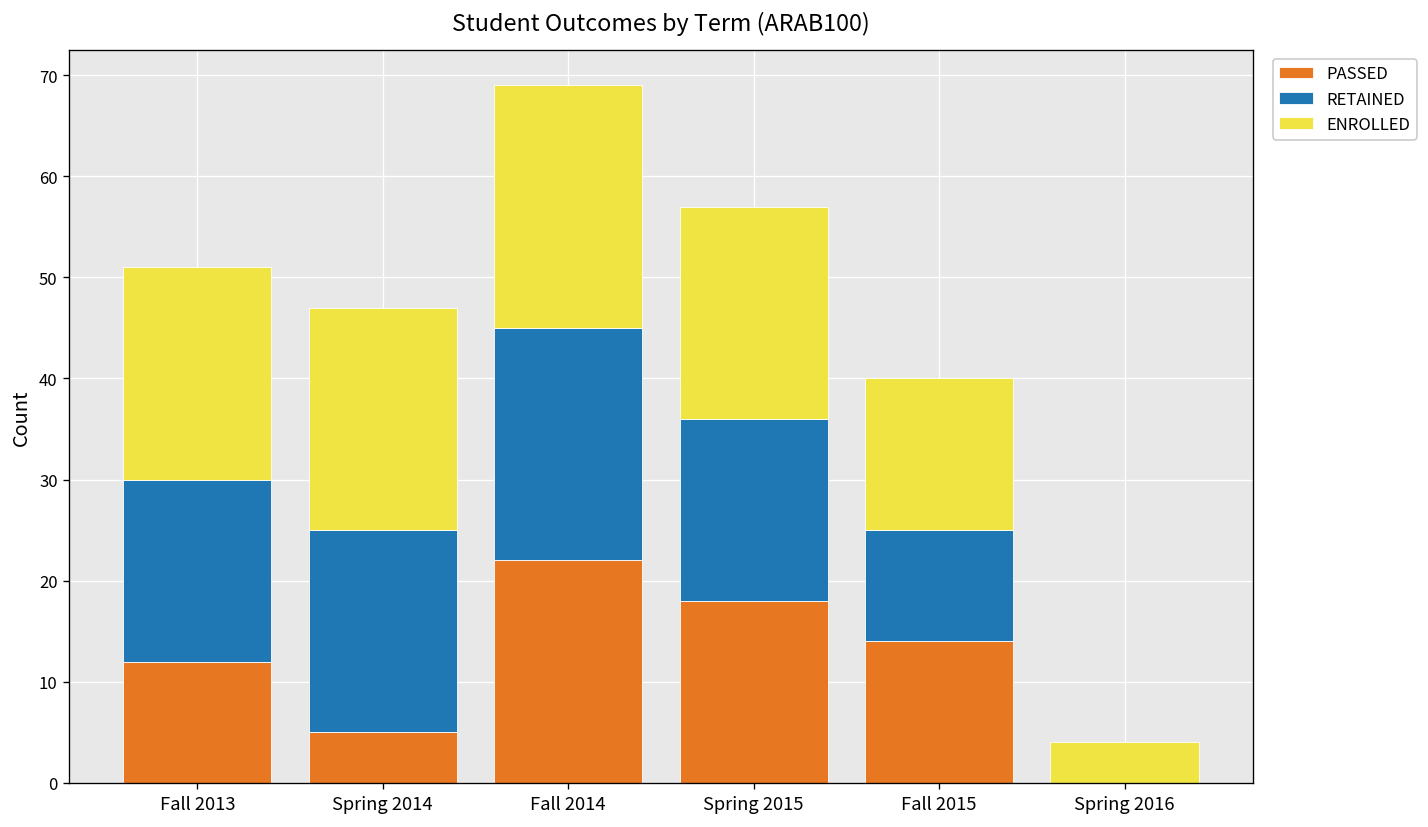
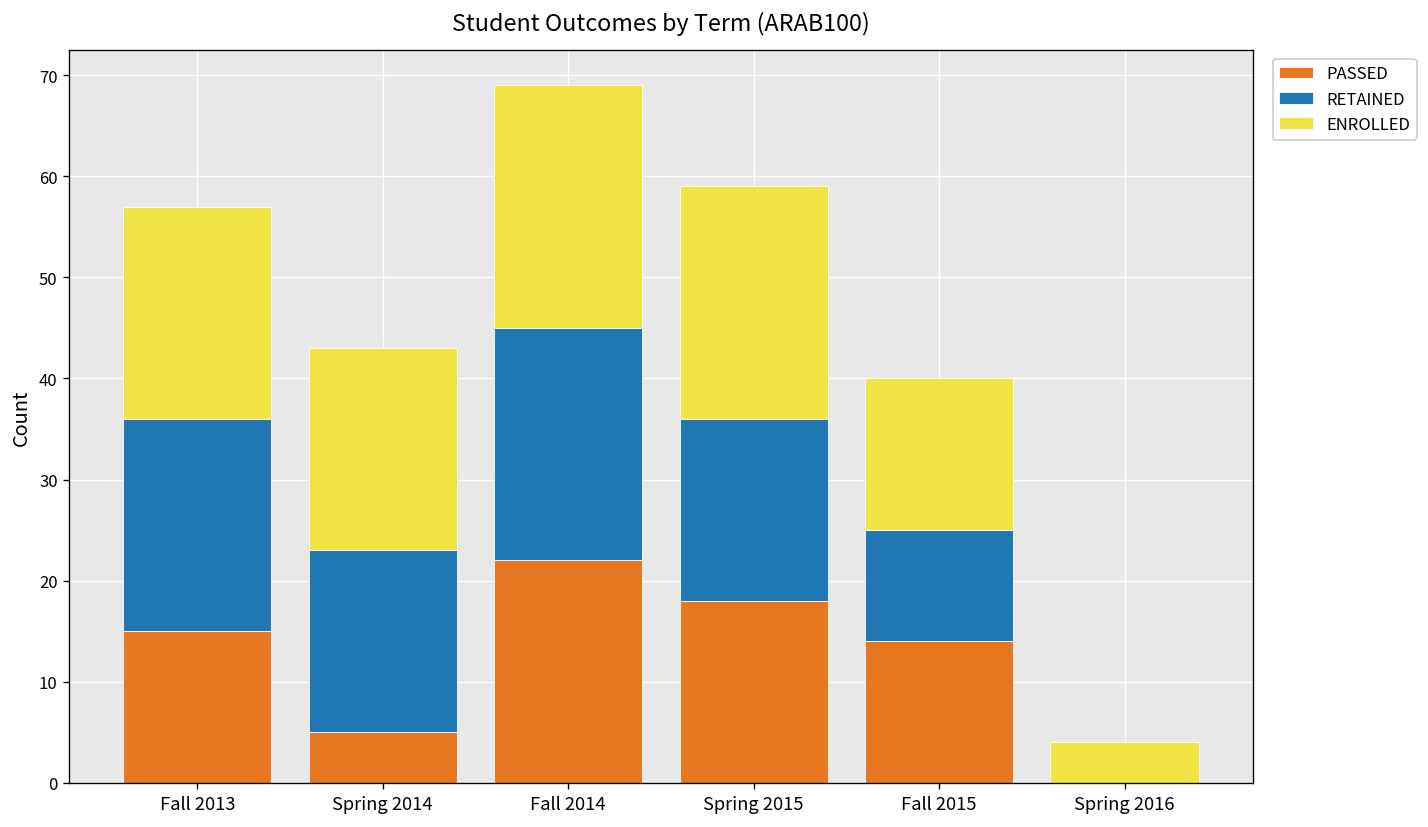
  {
    "PASSED": {
-     "Fall 2013": 12,
+     "Fall 2013": 15,
      "Spring 2014": 5,
      "Fall 2014": 22,
      "Spring 2015": 18,
      "Fall 2015": 14,
      "Spring 2016": 0
    },
    "RETAINED": {
-     "Fall 2013": 18,
-     "Spring 2014": 20,
+     "Fall 2013": 21,
+     "Spring 2014": 18,
      "Fall 2014": 23,
      "Spring 2015": 18,
      "Fall 2015": 11,
      "Spring 2016": 0
    },
    "ENROLLED": {
      "Fall 2013": 21,
-     "Spring 2014": 22,
+     "Spring 2014": 20,
      "Fall 2014": 24,
-     "Spring 2015": 21,
+     "Spring 2015": 23,
      "Fall 2015": 15,
      "Spring 2016": 4
    }
  }
